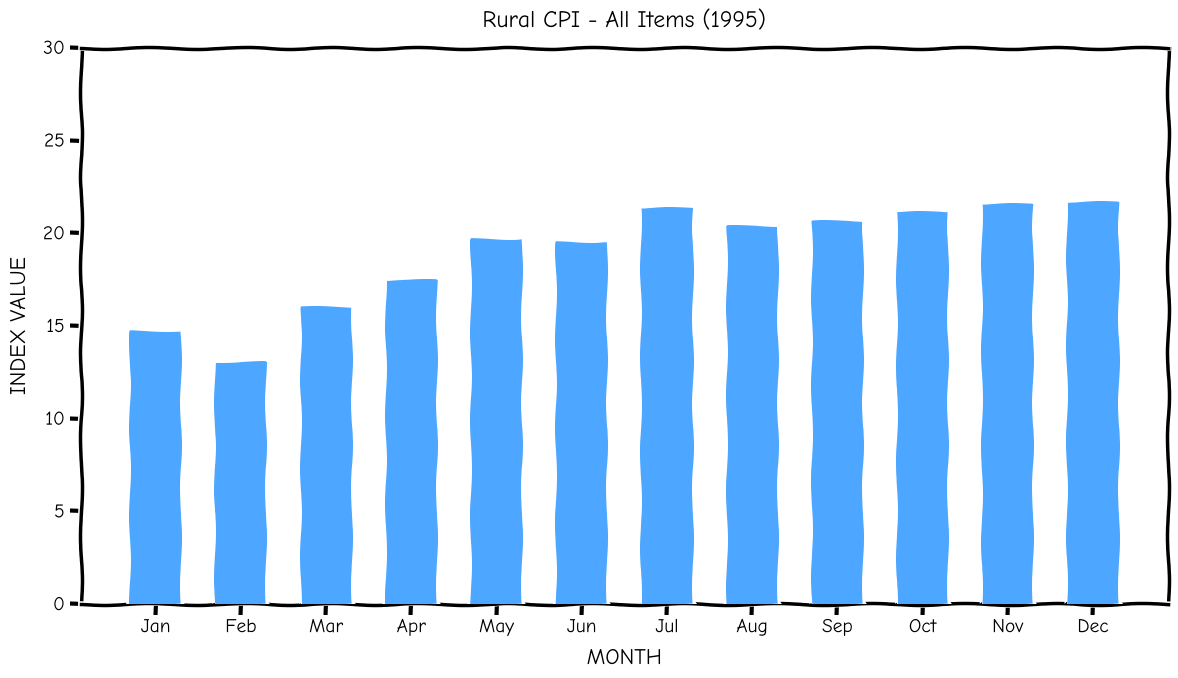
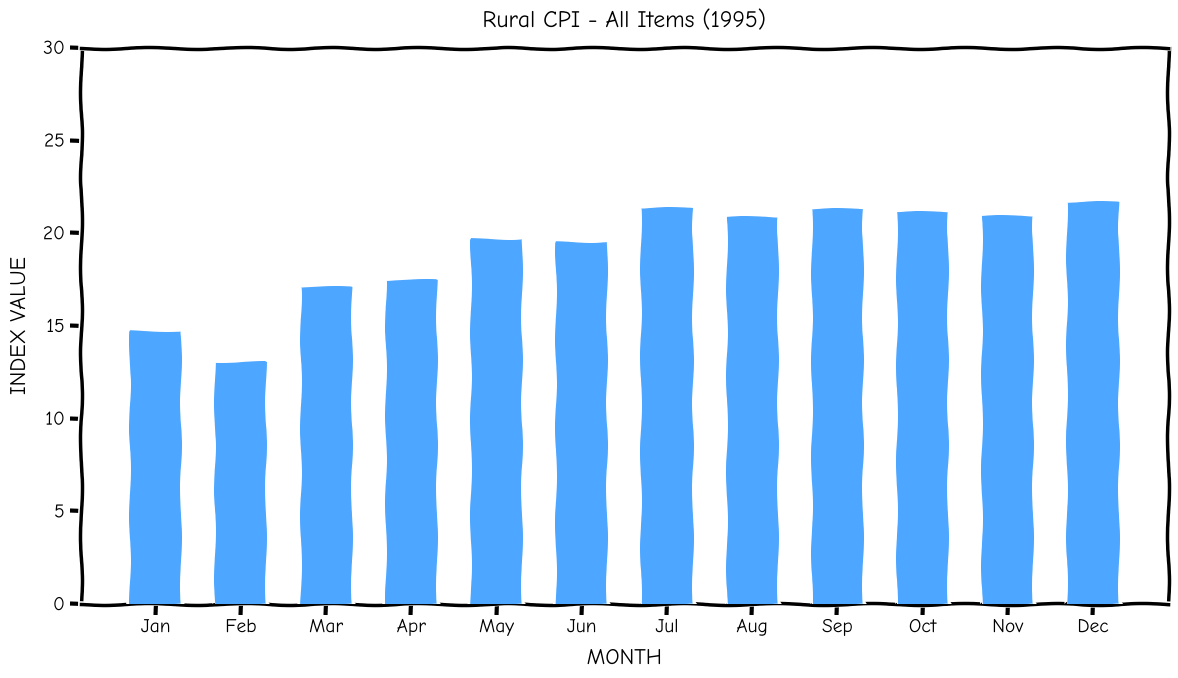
  {
    "Jan": 14.7,
    "Feb": 13.1,
-   "Mar": 16.0,
+   "Mar": 17.1,
    "Apr": 17.5,
    "May": 19.7,
    "Jun": 19.5,
    "Jul": 21.3,
-   "Aug": 20.4,
-   "Sep": 20.7,
+   "Aug": 20.9,
+   "Sep": 21.3,
    "Oct": 21.1,
-   "Nov": 21.6,
+   "Nov": 20.9,
    "Dec": 21.7
  }
